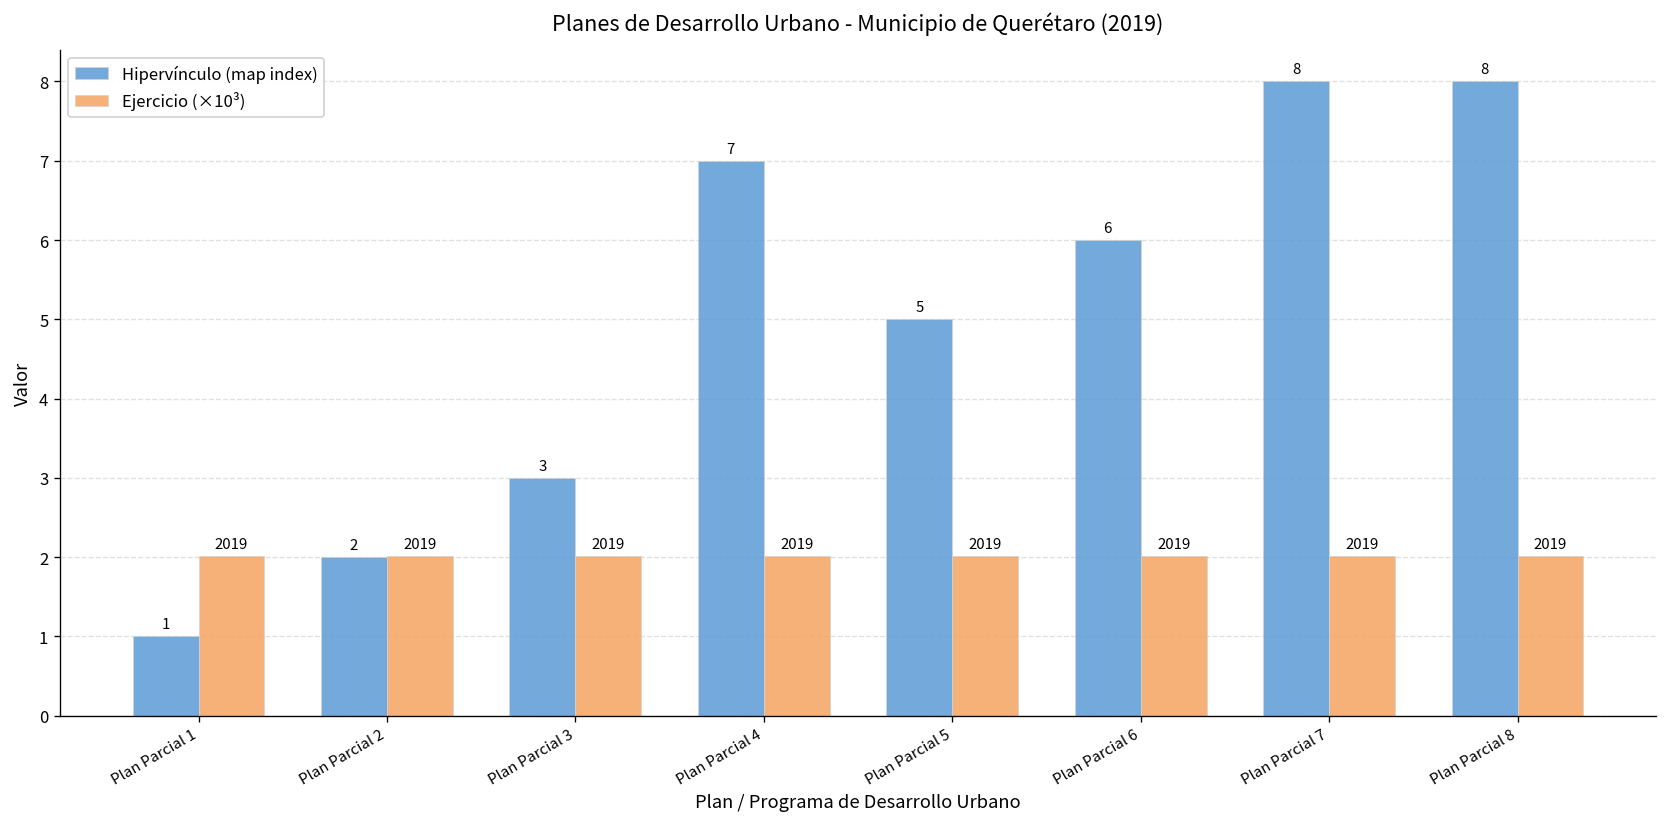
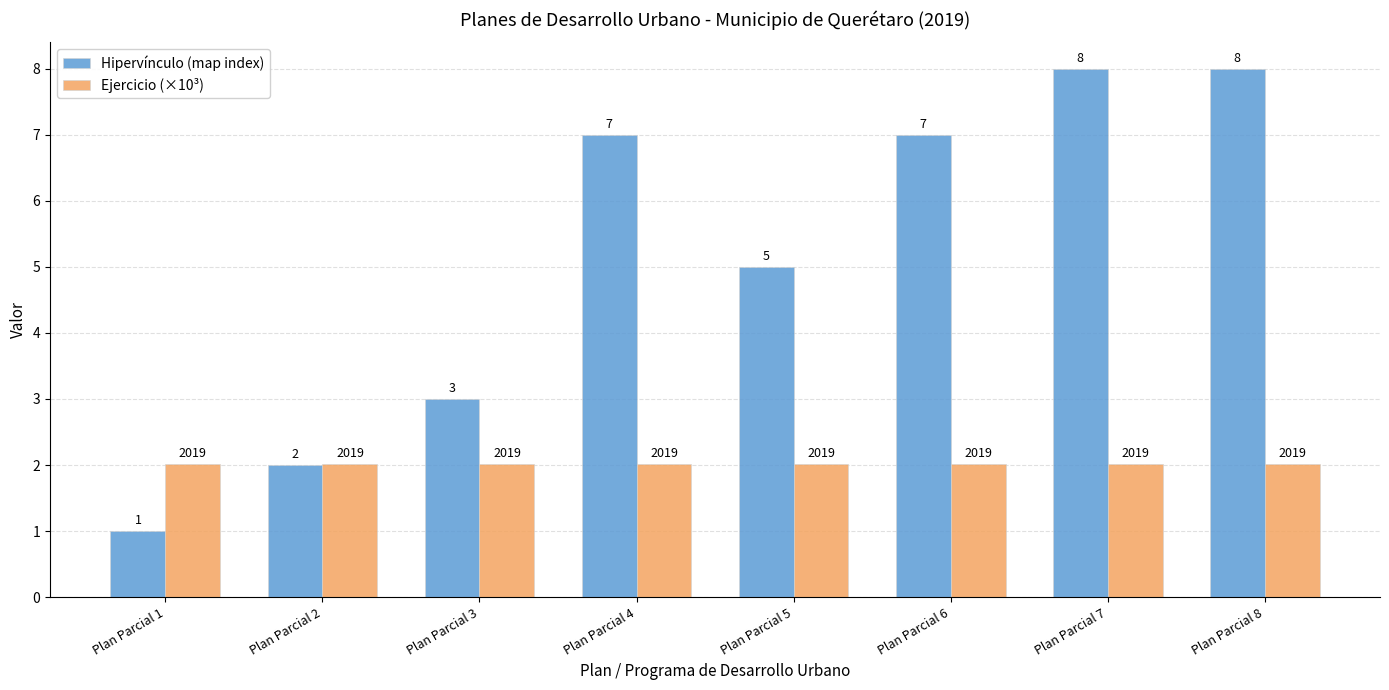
  {
    "Hipervínculo (map index)": {
      "Plan Parcial 1": 1,
      "Plan Parcial 2": 2,
      "Plan Parcial 3": 3,
      "Plan Parcial 4": 7,
      "Plan Parcial 5": 5,
-     "Plan Parcial 6": 6,
+     "Plan Parcial 6": 7,
      "Plan Parcial 7": 8,
      "Plan Parcial 8": 8
    }
  }
